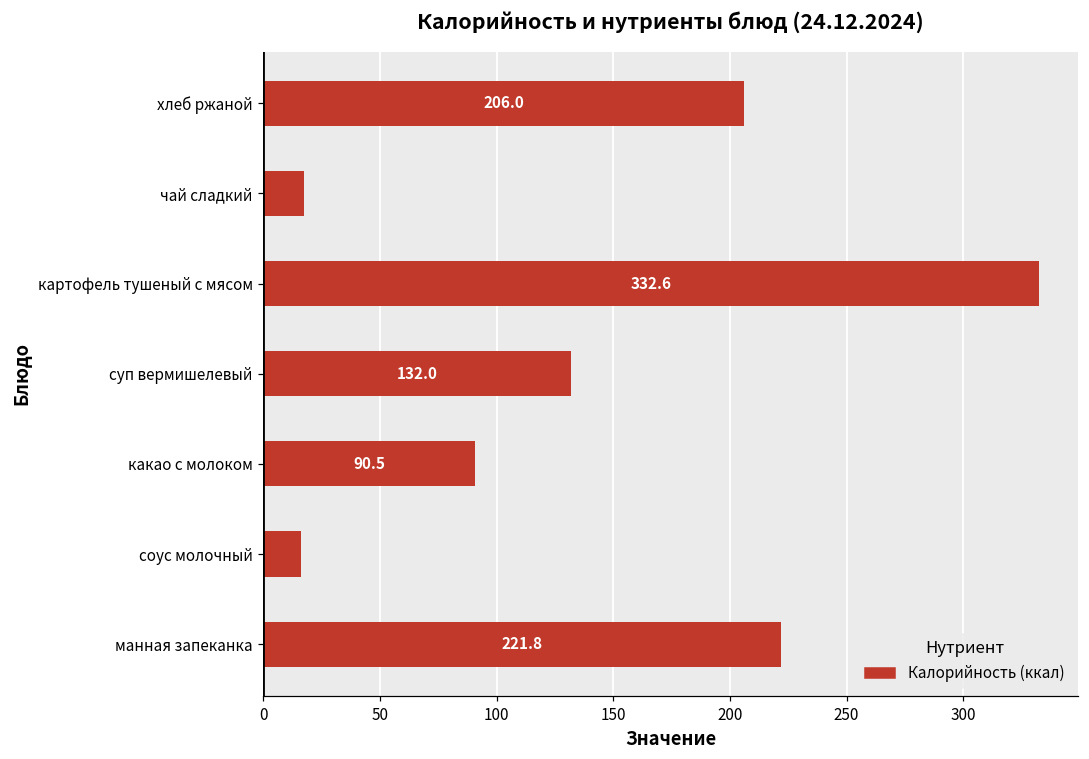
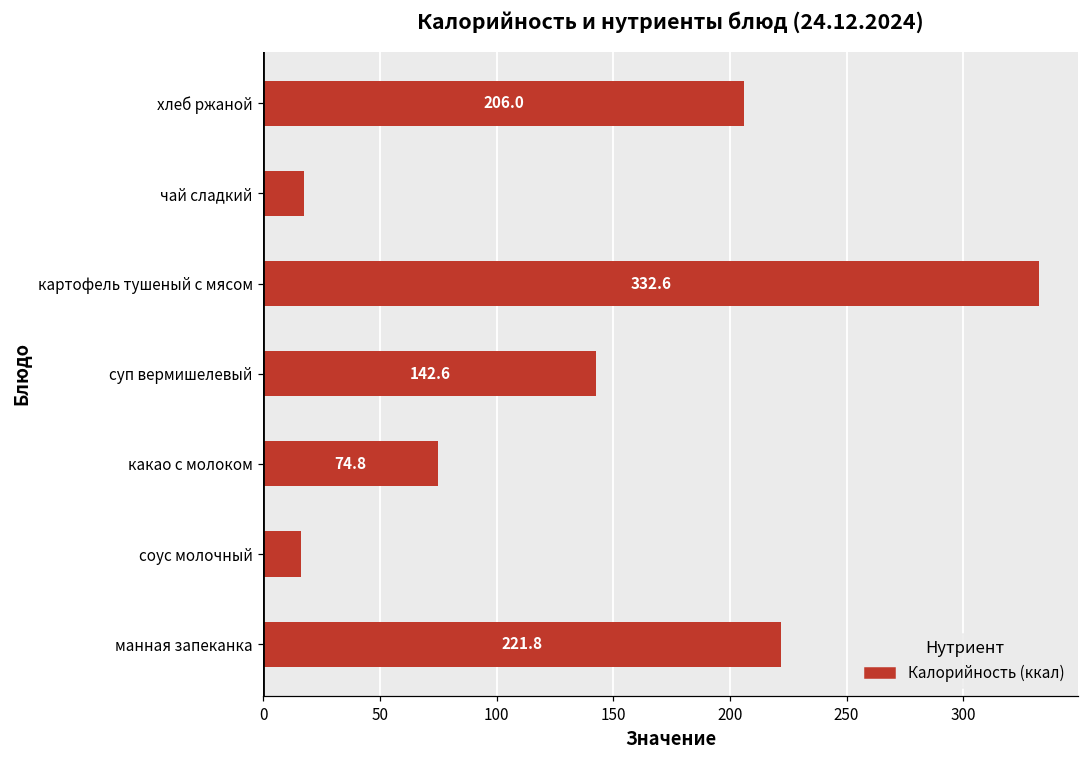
  {
    "хлеб ржаной": 206.0,
    "картофель тушеный с мясом": 332.6,
-   "суп вермишелевый": 132.0,
-   "какао с молоком": 90.5,
+   "суп вермишелевый": 142.6,
+   "какао с молоком": 74.8,
    "манная запеканка": 221.8
  }
